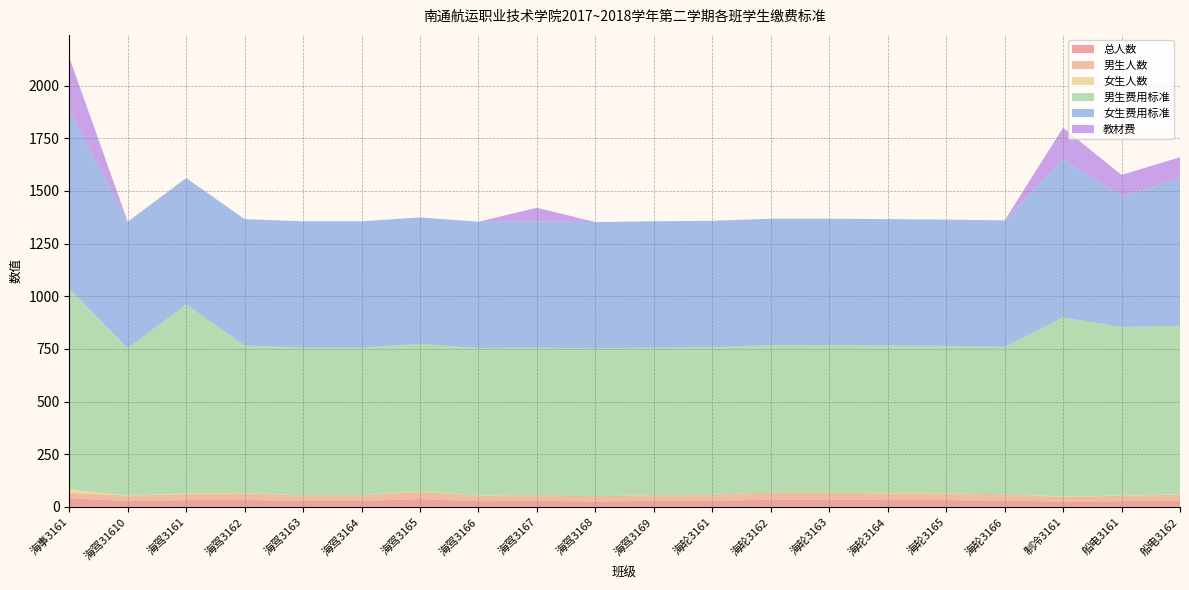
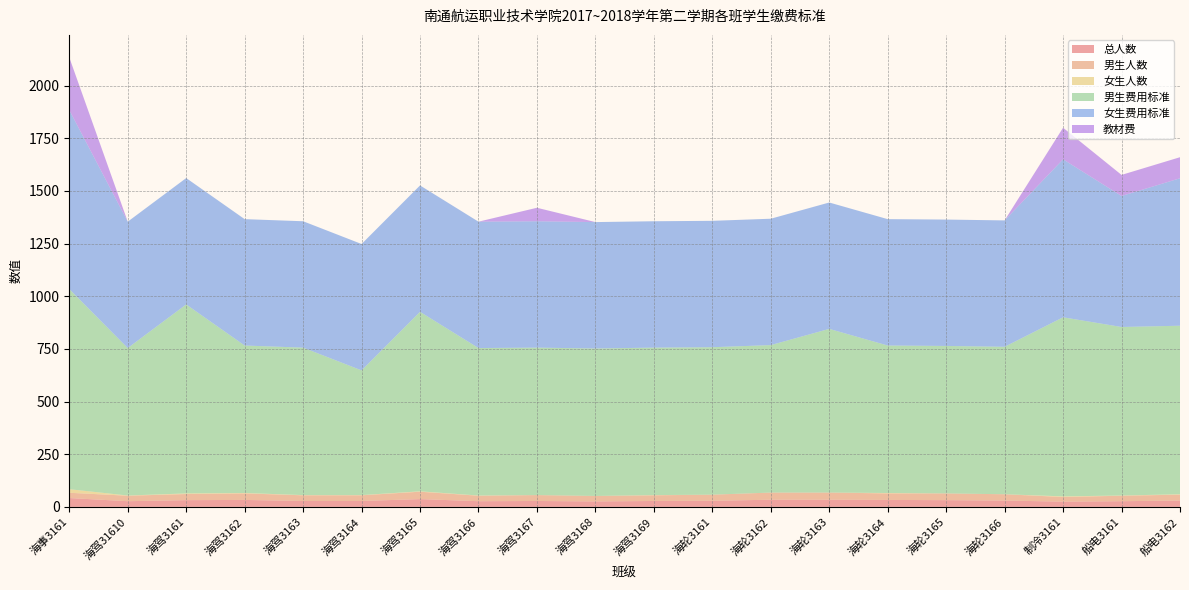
  {
    "男生费用标准": {
      "海事3161": 950,
      "海驾31610": 700,
      "海驾3161": 900,
      "海驾3162": 700,
      "海驾3163": 700,
-     "海驾3164": 700,
-     "海驾3165": 700,
+     "海驾3164": 590,
+     "海驾3165": 850,
      "海驾3166": 700,
      "海驾3167": 700,
      "海驾3168": 700,
      "海驾3169": 700,
      "海轮3161": 700,
      "海轮3162": 700,
-     "海轮3163": 700,
+     "海轮3163": 780,
      "海轮3164": 700,
      "海轮3165": 700,
      "海轮3166": 700,
      "制冷3161": 850,
      "船电3161": 800,
      "船电3162": 800
    },
    "女生费用标准": {
      "海事3161": 850,
      "海驾3167": 600,
      "制冷3161": 750,
      "船电3161": 620,
      "船电3162": 700
    },
    "教材费": {
      "海事3161": 250,
      "海驾3167": 60,
      "制冷3161": 150,
      "船电3161": 100,
      "船电3162": 100
    }
  }
